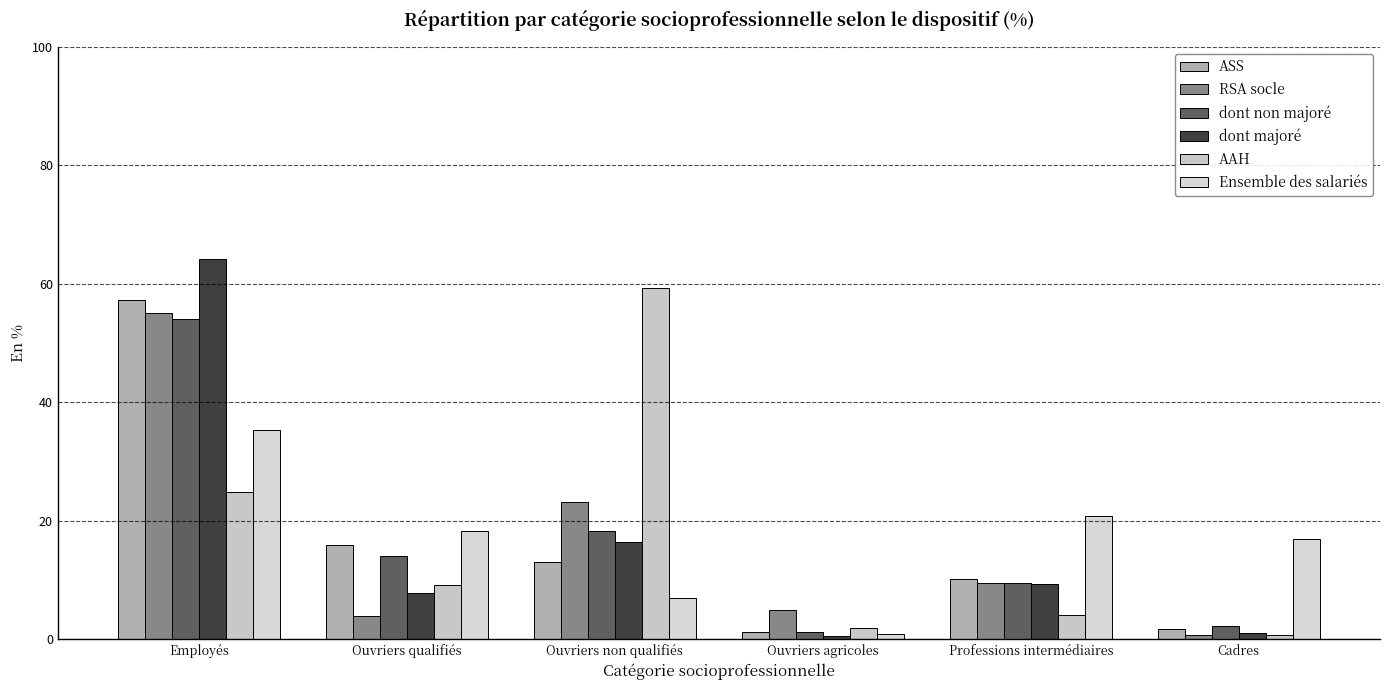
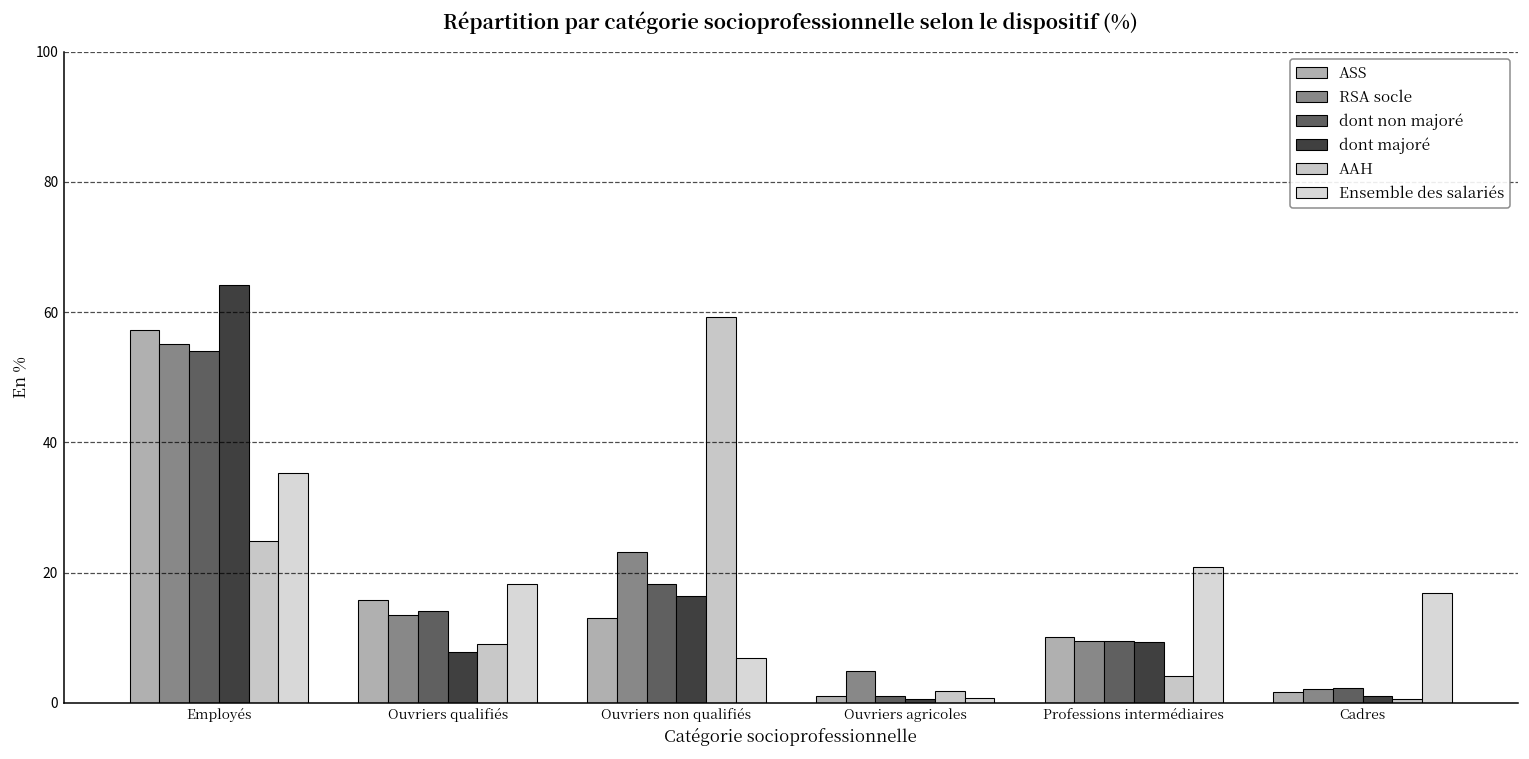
  {
    "RSA socle": {
      "Employés": 55,
-     "Ouvriers qualifiés": 4,
+     "Ouvriers qualifiés": 13,
      "Ouvriers non qualifiés": 23,
      "Ouvriers agricoles": 5,
      "Professions intermédiaires": 9,
-     "Cadres": 1
+     "Cadres": 2
    }
  }
